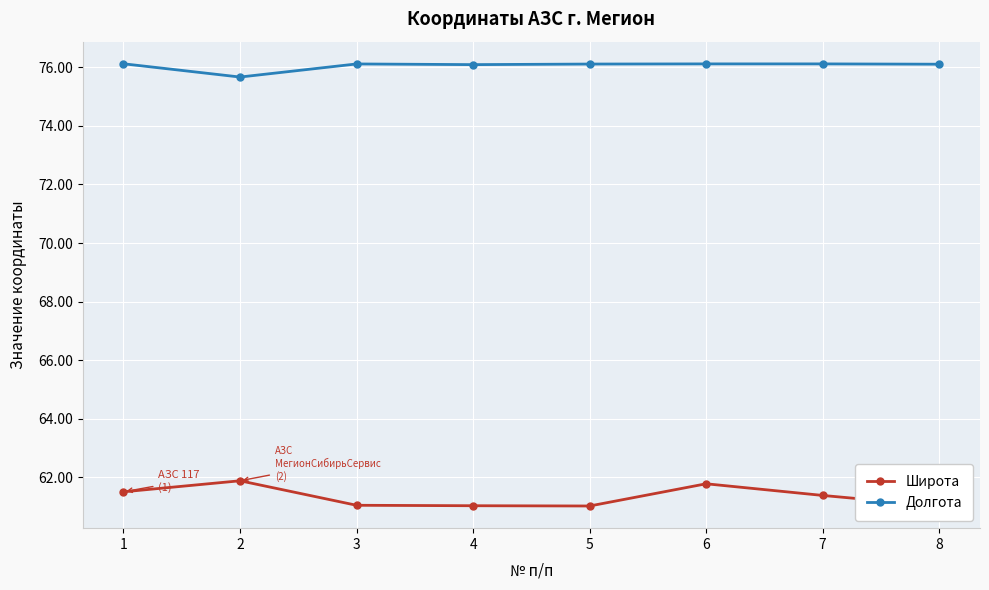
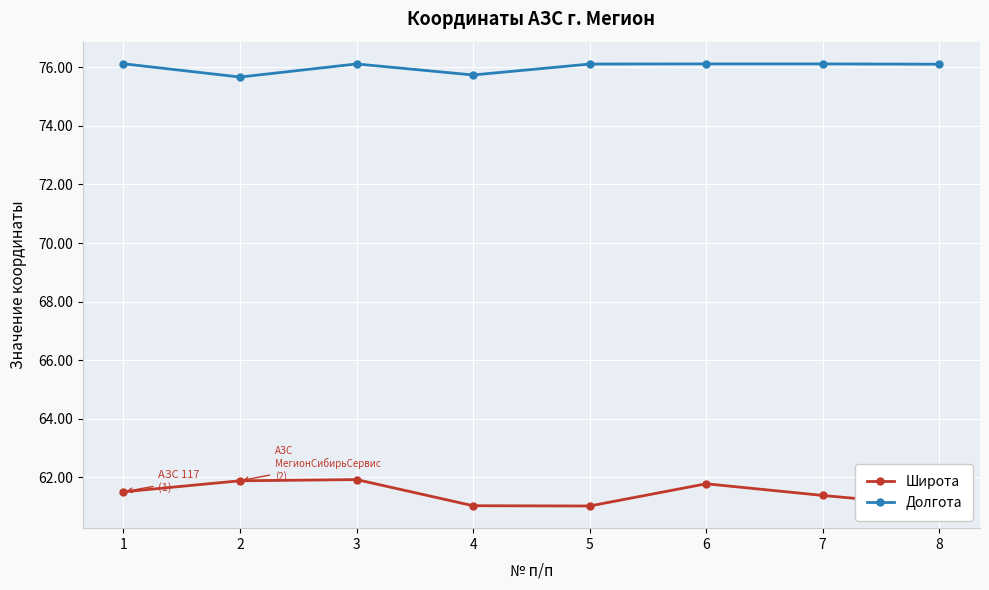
  {
    "Широта": {
-     "3": 61.1,
+     "3": 61.9,
      "4": 61.0,
      "5": 61.0,
      "6": 61.8,
      "7": 61.4
    },
    "Долгота": {
      "1": 76.1,
      "2": 75.7,
      "3": 76.1,
-     "4": 76.1,
+     "4": 75.7,
      "5": 76.1,
      "6": 76.1,
      "7": 76.1,
      "8": 76.1
    }
  }
